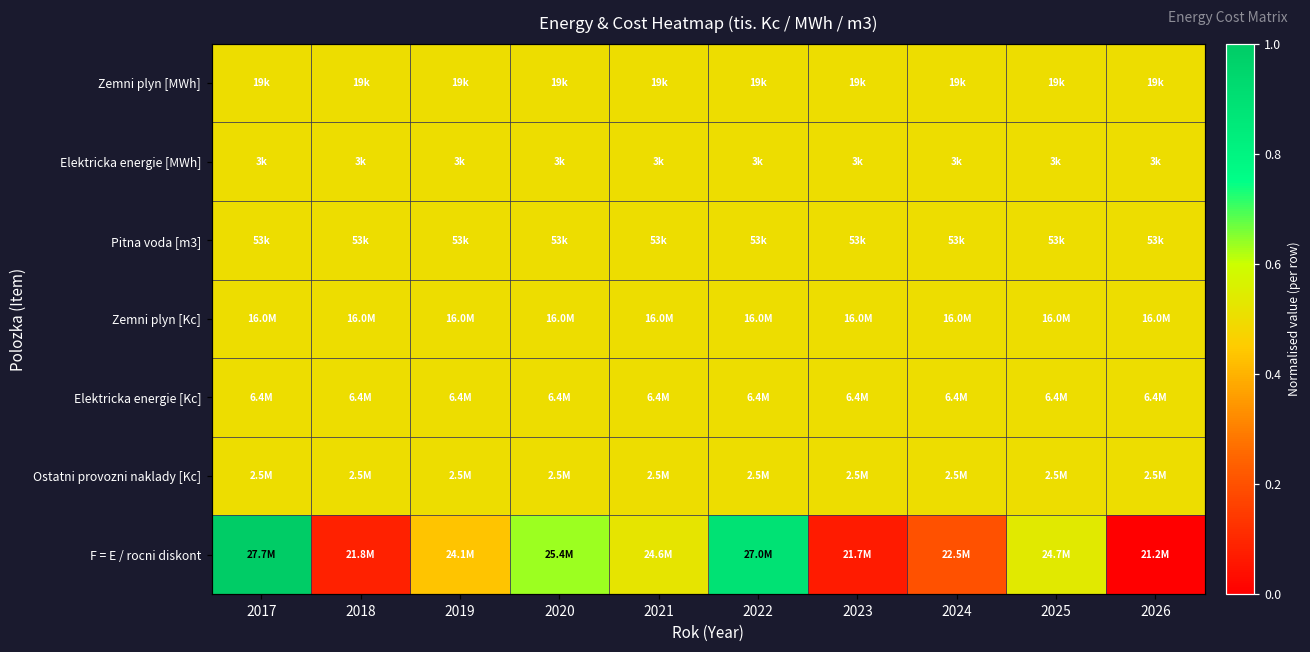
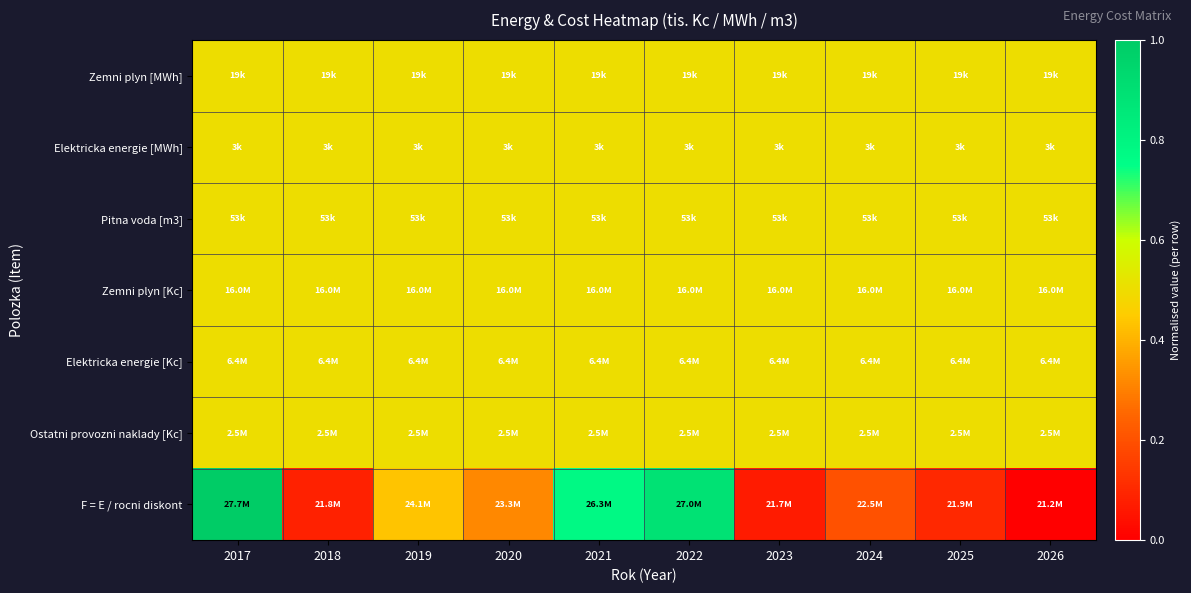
  {
    "Zemni plyn [MWh]": {
      "2017": "19k",
      "2018": "19k",
      "2019": "19k",
      "2020": "19k",
      "2021": "19k",
      "2022": "19k",
      "2023": "19k",
      "2024": "19k",
      "2025": "19k",
      "2026": "19k"
    },
    "Elektricka energie [MWh]": {
      "2017": "3k",
      "2018": "3k",
      "2019": "3k",
      "2020": "3k",
      "2021": "3k",
      "2022": "3k",
      "2023": "3k",
      "2024": "3k",
      "2025": "3k",
      "2026": "3k"
    },
    "Pitna voda [m3]": {
      "2017": "53k",
      "2018": "53k",
      "2019": "53k",
      "2020": "53k",
      "2021": "53k",
      "2022": "53k",
      "2023": "53k",
      "2024": "53k",
      "2025": "53k",
      "2026": "53k"
    },
    "Zemni plyn [Kc]": {
      "2017": "16.0M",
      "2018": "16.0M",
      "2019": "16.0M",
      "2020": "16.0M",
      "2021": "16.0M",
      "2022": "16.0M",
      "2023": "16.0M",
      "2024": "16.0M",
      "2025": "16.0M",
      "2026": "16.0M"
    },
    "Elektricka energie [Kc]": {
      "2017": "6.4M",
      "2018": "6.4M",
      "2019": "6.4M",
      "2020": "6.4M",
      "2021": "6.4M",
      "2022": "6.4M",
      "2023": "6.4M",
      "2024": "6.4M",
      "2025": "6.4M",
      "2026": "6.4M"
    },
    "Ostatni provozni naklady [Kc]": {
      "2017": "2.5M",
      "2018": "2.5M",
      "2019": "2.5M",
      "2020": "2.5M",
      "2021": "2.5M",
      "2022": "2.5M",
      "2023": "2.5M",
      "2024": "2.5M",
      "2025": "2.5M",
      "2026": "2.5M"
    },
    "F = E / rocni diskont": {
      "2017": "27.7M",
      "2018": "21.8M",
      "2019": "24.1M",
-     "2020": "25.4M",
-     "2021": "24.6M",
+     "2020": "23.3M",
+     "2021": "26.3M",
      "2022": "27.0M",
      "2023": "21.7M",
      "2024": "22.5M",
-     "2025": "24.7M",
+     "2025": "21.9M",
      "2026": "21.2M"
    }
  }
